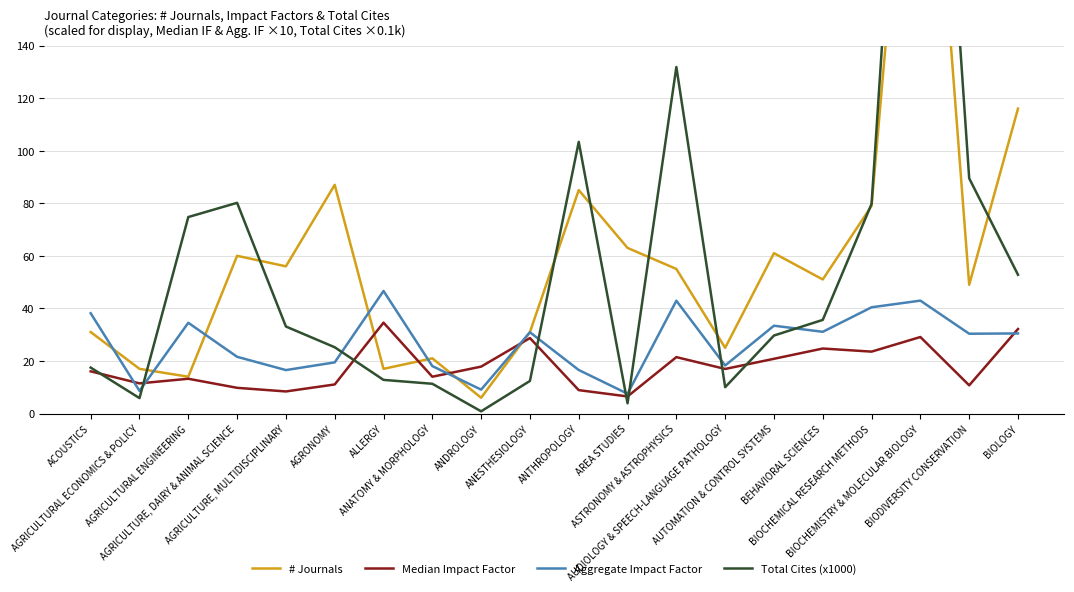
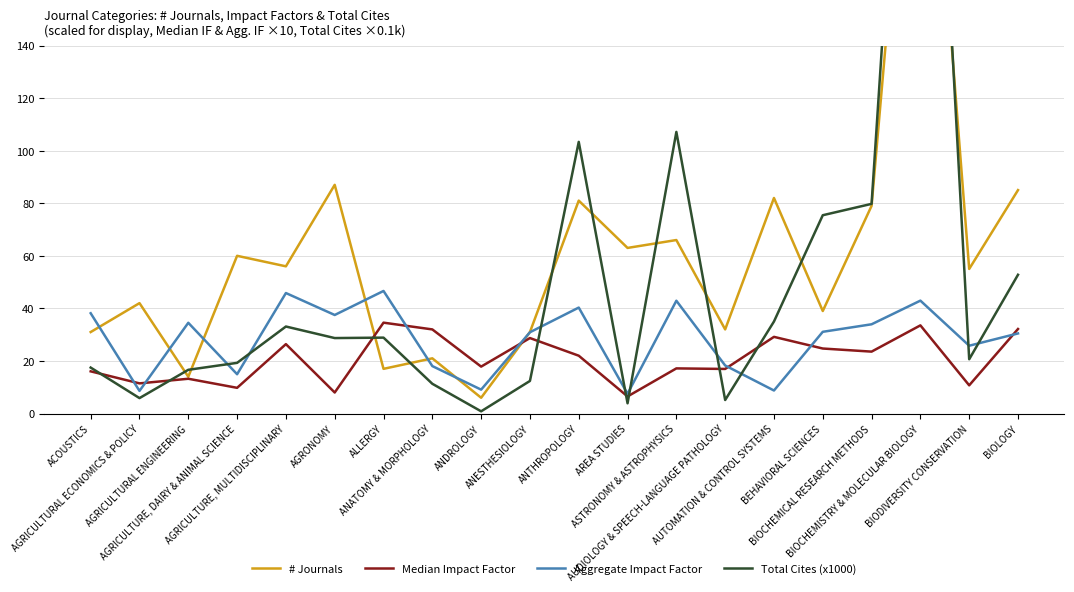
  {
    "# Journals": {
      "ACOUSTICS": 31,
-     "AGRICULTURAL ECONOMICS & POLICY": 17,
+     "AGRICULTURAL ECONOMICS & POLICY": 42,
      "AGRICULTURE, DAIRY & ANIMAL SCIENCE": 60,
      "AGRICULTURE, MULTIDISCIPLINARY": 56,
      "AGRONOMY": 87,
      "ALLERGY": 17,
      "ANATOMY & MORPHOLOGY": 21,
      "ANDROLOGY": 6,
-     "ANTHROPOLOGY": 85,
+     "ANTHROPOLOGY": 81,
      "AREA STUDIES": 63,
-     "ASTRONOMY & ASTROPHYSICS": 55,
-     "AUDIOLOGY & SPEECH-LANGUAGE PATHOLOGY": 25,
-     "AUTOMATION & CONTROL SYSTEMS": 61,
-     "BEHAVIORAL SCIENCES": 51,
-     "BIODIVERSITY CONSERVATION": 49,
-     "BIOLOGY": 116
+     "ASTRONOMY & ASTROPHYSICS": 66,
+     "AUDIOLOGY & SPEECH-LANGUAGE PATHOLOGY": 32,
+     "AUTOMATION & CONTROL SYSTEMS": 82,
+     "BEHAVIORAL SCIENCES": 39,
+     "BIODIVERSITY CONSERVATION": 55,
+     "BIOLOGY": 85
    },
    "Median Impact Factor": {
      "ACOUSTICS": 16,
      "AGRICULTURAL ECONOMICS & POLICY": 11,
      "AGRICULTURE, DAIRY & ANIMAL SCIENCE": 10,
-     "AGRICULTURE, MULTIDISCIPLINARY": 8,
-     "AGRONOMY": 11,
+     "AGRICULTURE, MULTIDISCIPLINARY": 26,
+     "AGRONOMY": 8,
      "ALLERGY": 35,
-     "ANATOMY & MORPHOLOGY": 14,
+     "ANATOMY & MORPHOLOGY": 32,
      "ANDROLOGY": 18,
      "ANESTHESIOLOGY": 29,
-     "ANTHROPOLOGY": 9,
+     "ANTHROPOLOGY": 22,
      "AREA STUDIES": 7,
-     "ASTRONOMY & ASTROPHYSICS": 21,
+     "ASTRONOMY & ASTROPHYSICS": 17,
      "AUDIOLOGY & SPEECH-LANGUAGE PATHOLOGY": 17,
-     "AUTOMATION & CONTROL SYSTEMS": 21,
+     "AUTOMATION & CONTROL SYSTEMS": 29,
      "BEHAVIORAL SCIENCES": 25,
      "BIOCHEMICAL RESEARCH METHODS": 24,
-     "BIOCHEMISTRY & MOLECULAR BIOLOGY": 29,
+     "BIOCHEMISTRY & MOLECULAR BIOLOGY": 34,
      "BIODIVERSITY CONSERVATION": 11,
      "BIOLOGY": 32
    },
    "Aggregate Impact Factor": {
      "ACOUSTICS": 38,
      "AGRICULTURAL ECONOMICS & POLICY": 9,
      "AGRICULTURAL ENGINEERING": 35,
-     "AGRICULTURE, DAIRY & ANIMAL SCIENCE": 22,
-     "AGRICULTURE, MULTIDISCIPLINARY": 17,
-     "AGRONOMY": 19,
+     "AGRICULTURE, DAIRY & ANIMAL SCIENCE": 15,
+     "AGRICULTURE, MULTIDISCIPLINARY": 46,
+     "AGRONOMY": 37,
      "ALLERGY": 47,
      "ANATOMY & MORPHOLOGY": 18,
      "ANDROLOGY": 9,
-     "ANTHROPOLOGY": 17,
+     "ANTHROPOLOGY": 40,
      "AREA STUDIES": 8,
      "ASTRONOMY & ASTROPHYSICS": 43,
      "AUDIOLOGY & SPEECH-LANGUAGE PATHOLOGY": 18,
-     "AUTOMATION & CONTROL SYSTEMS": 33,
+     "AUTOMATION & CONTROL SYSTEMS": 9,
      "BEHAVIORAL SCIENCES": 31,
-     "BIOCHEMICAL RESEARCH METHODS": 40,
+     "BIOCHEMICAL RESEARCH METHODS": 34,
      "BIOCHEMISTRY & MOLECULAR BIOLOGY": 43,
-     "BIODIVERSITY CONSERVATION": 30,
+     "BIODIVERSITY CONSERVATION": 26,
      "BIOLOGY": 30
    },
    "Total Cites (x1000)": {
      "ACOUSTICS": 17,
      "AGRICULTURAL ECONOMICS & POLICY": 6,
-     "AGRICULTURAL ENGINEERING": 75,
-     "AGRICULTURE, DAIRY & ANIMAL SCIENCE": 80,
+     "AGRICULTURAL ENGINEERING": 17,
+     "AGRICULTURE, DAIRY & ANIMAL SCIENCE": 19,
      "AGRICULTURE, MULTIDISCIPLINARY": 33,
-     "AGRONOMY": 25,
-     "ALLERGY": 13,
+     "AGRONOMY": 29,
+     "ALLERGY": 29,
      "ANATOMY & MORPHOLOGY": 11,
      "ANDROLOGY": 1,
      "ANESTHESIOLOGY": 12,
      "ANTHROPOLOGY": 103,
      "AREA STUDIES": 4,
-     "ASTRONOMY & ASTROPHYSICS": 132,
-     "AUDIOLOGY & SPEECH-LANGUAGE PATHOLOGY": 10,
-     "AUTOMATION & CONTROL SYSTEMS": 30,
-     "BEHAVIORAL SCIENCES": 36,
-     "BIODIVERSITY CONSERVATION": 89,
+     "ASTRONOMY & ASTROPHYSICS": 107,
+     "AUDIOLOGY & SPEECH-LANGUAGE PATHOLOGY": 5,
+     "AUTOMATION & CONTROL SYSTEMS": 35,
+     "BEHAVIORAL SCIENCES": 75,
+     "BIODIVERSITY CONSERVATION": 21,
      "BIOLOGY": 53
    }
  }
